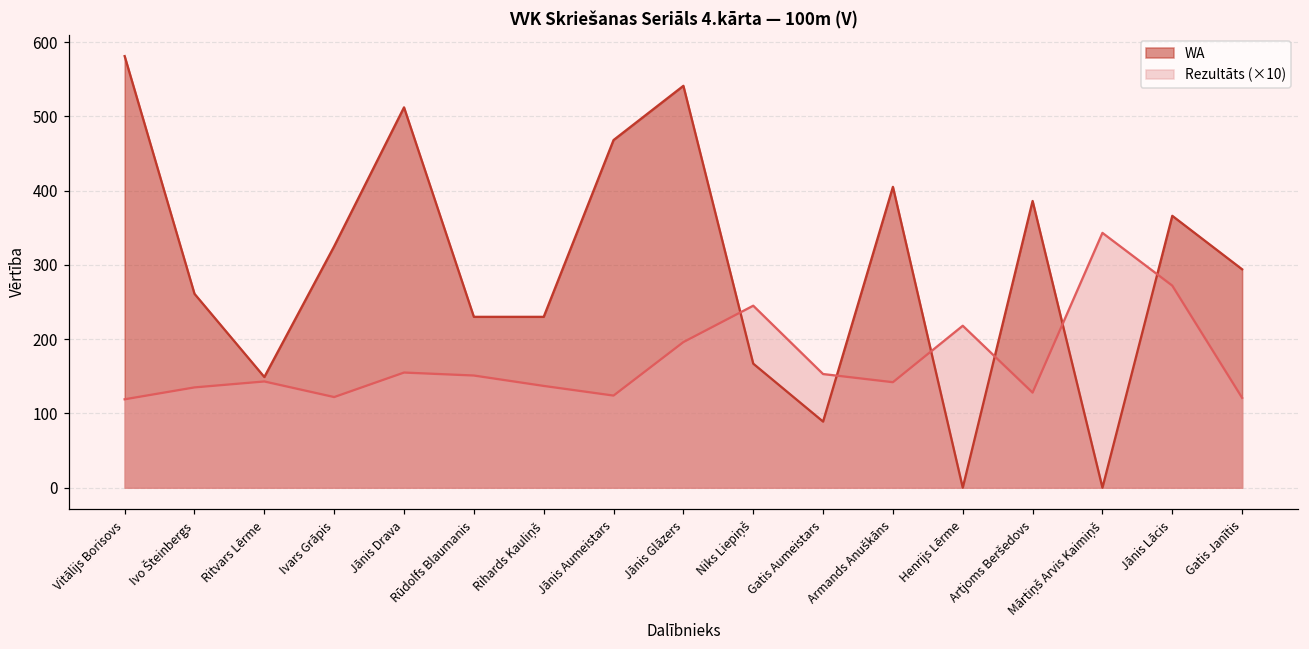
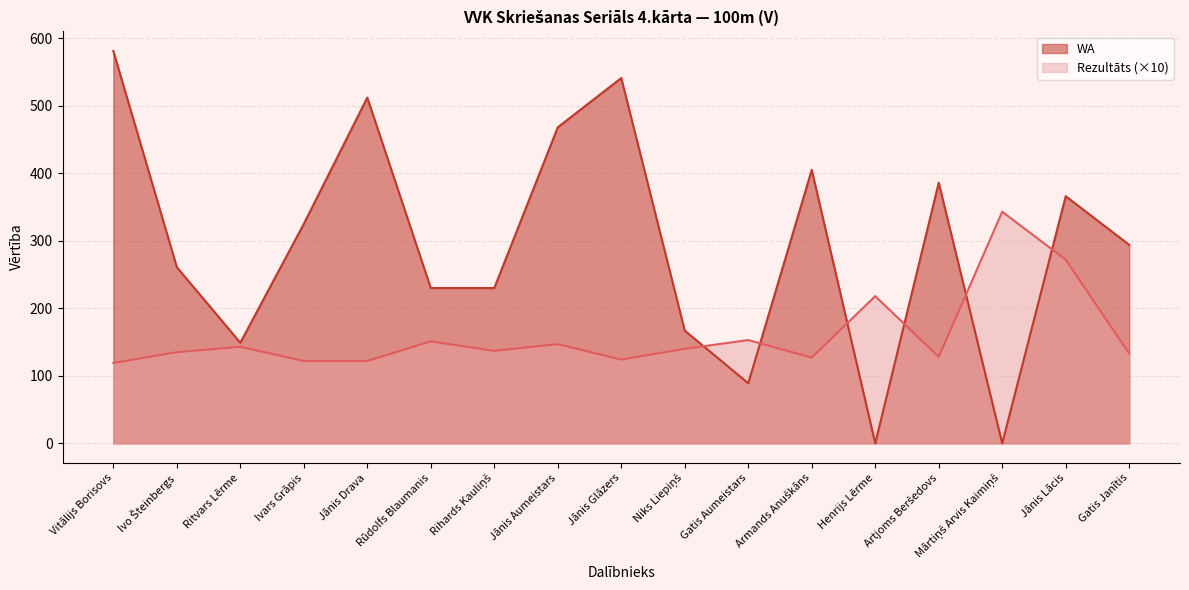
  {
    "WA": {
      "Vitālijs Borisovs": 580,
      "Ivo Šteinbergs": 260,
      "Ritvars Lērme": 150,
      "Ivars Grāpis": 330,
      "Jānis Drava": 510,
      "Rūdolfs Blaumanis": 230,
      "Rihards Kauliņš": 230,
      "Jānis Aumeistars": 470,
      "Jānis Glāzers": 540,
      "Niks Liepiņš": 170,
      "Gatis Aumeistars": 90,
      "Armands Anuškāns": 410,
      "Henrijs Lērme": 0,
      "Artjoms Beršedovs": 390,
      "Mārtiņš Arvis Kaimiņš": 0,
      "Jānis Lācis": 370,
      "Gatis Janītis": 290
    },
    "Rezultāts (×10)": {
      "Vitālijs Borisovs": 120,
      "Ivo Šteinbergs": 140,
      "Ritvars Lērme": 140,
      "Ivars Grāpis": 120,
-     "Jānis Drava": 160,
+     "Jānis Drava": 120,
      "Rūdolfs Blaumanis": 150,
      "Rihards Kauliņš": 140,
-     "Jānis Aumeistars": 120,
-     "Jānis Glāzers": 200,
-     "Niks Liepiņš": 250,
+     "Jānis Aumeistars": 150,
+     "Jānis Glāzers": 120,
+     "Niks Liepiņš": 140,
      "Gatis Aumeistars": 150,
-     "Armands Anuškāns": 140,
+     "Armands Anuškāns": 130,
      "Henrijs Lērme": 220,
      "Artjoms Beršedovs": 130,
      "Mārtiņš Arvis Kaimiņš": 340,
      "Jānis Lācis": 270,
-     "Gatis Janītis": 120
+     "Gatis Janītis": 130
    }
  }
